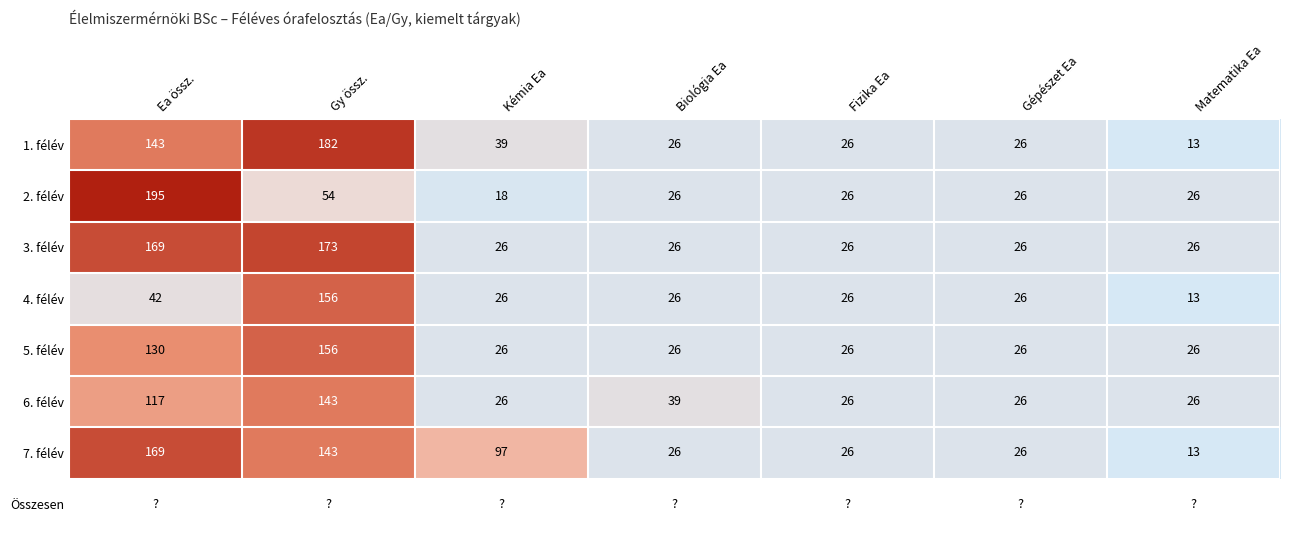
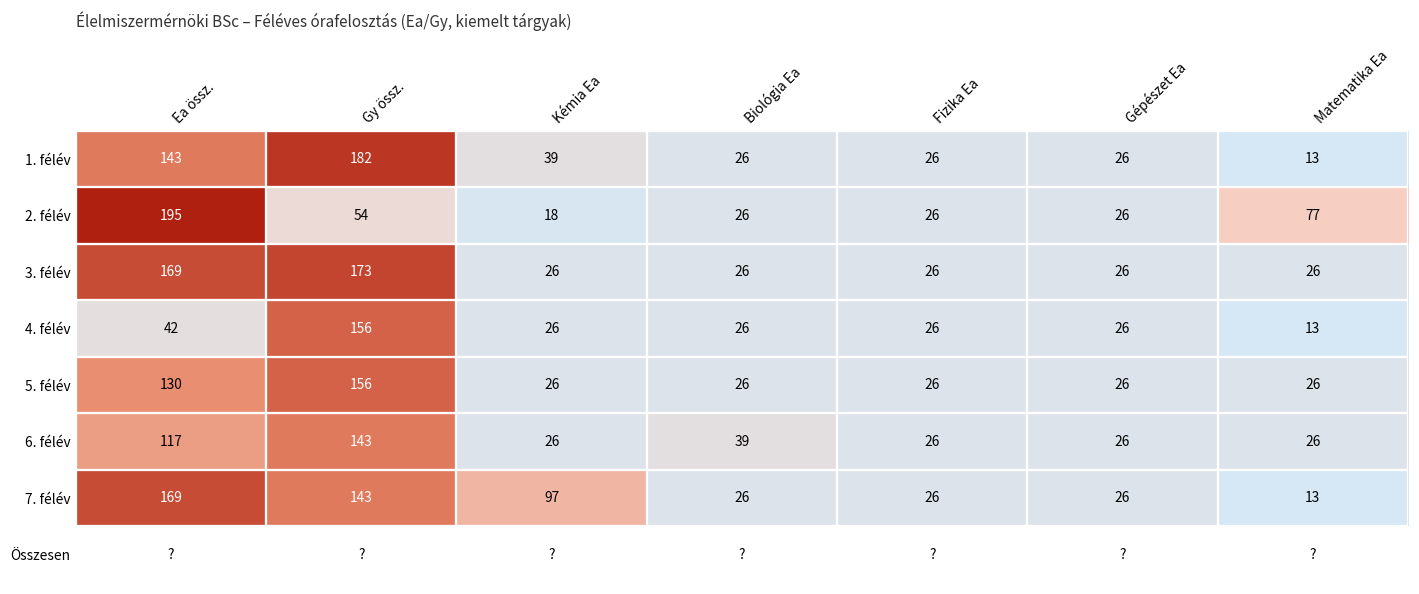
  {
    "1. félév": {
      "Ea össz.": 143,
      "Gy össz.": 182,
      "Kémia Ea": 39,
      "Biológia Ea": 26,
      "Fizika Ea": 26,
      "Gépészet Ea": 26,
      "Matematika Ea": 13
    },
    "2. félév": {
      "Ea össz.": 195,
      "Gy össz.": 54,
      "Kémia Ea": 18,
      "Biológia Ea": 26,
      "Fizika Ea": 26,
      "Gépészet Ea": 26,
-     "Matematika Ea": 26
+     "Matematika Ea": 77
    },
    "3. félév": {
      "Ea össz.": 169,
      "Gy össz.": 173,
      "Kémia Ea": 26,
      "Biológia Ea": 26,
      "Fizika Ea": 26,
      "Gépészet Ea": 26,
      "Matematika Ea": 26
    },
    "4. félév": {
      "Ea össz.": 42,
      "Gy össz.": 156,
      "Kémia Ea": 26,
      "Biológia Ea": 26,
      "Fizika Ea": 26,
      "Gépészet Ea": 26,
      "Matematika Ea": 13
    },
    "5. félév": {
      "Ea össz.": 130,
      "Gy össz.": 156,
      "Kémia Ea": 26,
      "Biológia Ea": 26,
      "Fizika Ea": 26,
      "Gépészet Ea": 26,
      "Matematika Ea": 26
    },
    "6. félév": {
      "Ea össz.": 117,
      "Gy össz.": 143,
      "Kémia Ea": 26,
      "Biológia Ea": 39,
      "Fizika Ea": 26,
      "Gépészet Ea": 26,
      "Matematika Ea": 26
    },
    "7. félév": {
      "Ea össz.": 169,
      "Gy össz.": 143,
      "Kémia Ea": 97,
      "Biológia Ea": 26,
      "Fizika Ea": 26,
      "Gépészet Ea": 26,
      "Matematika Ea": 13
    }
  }
